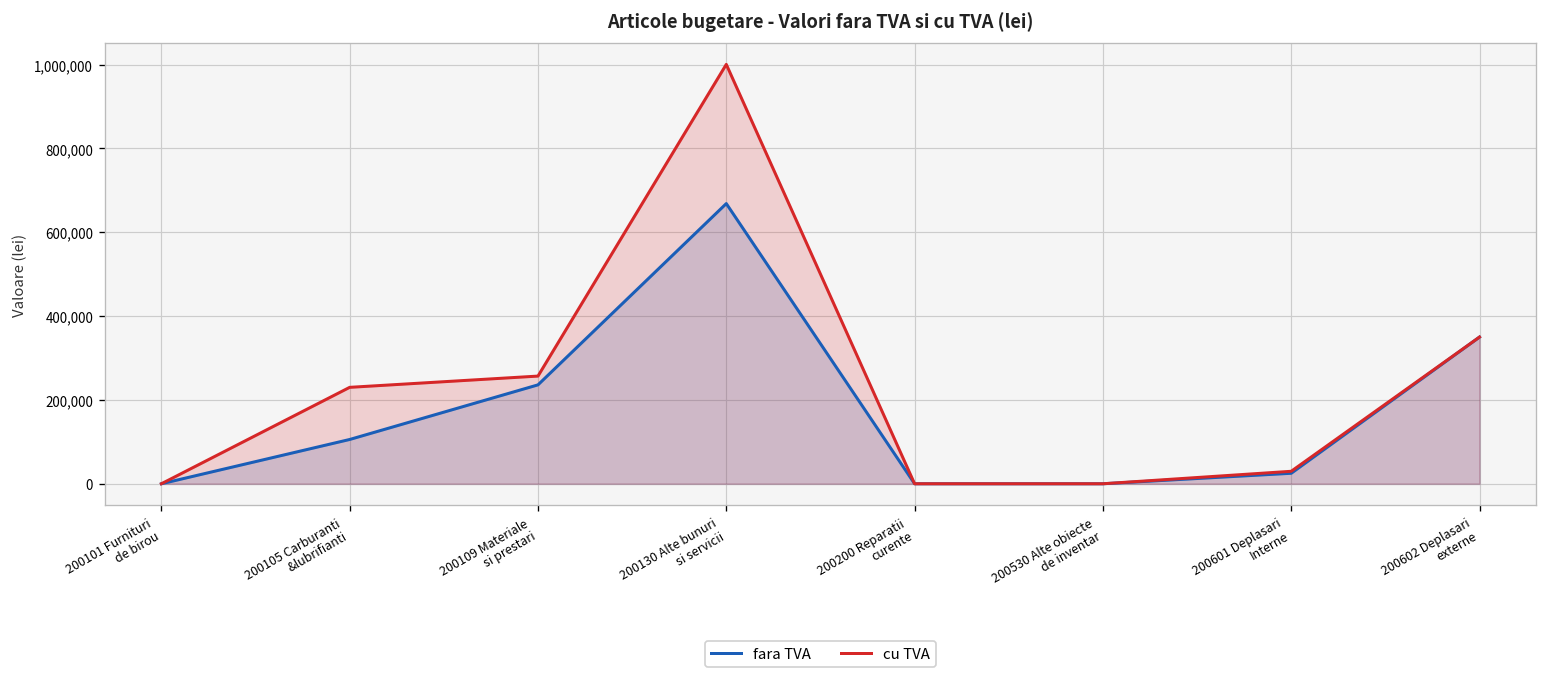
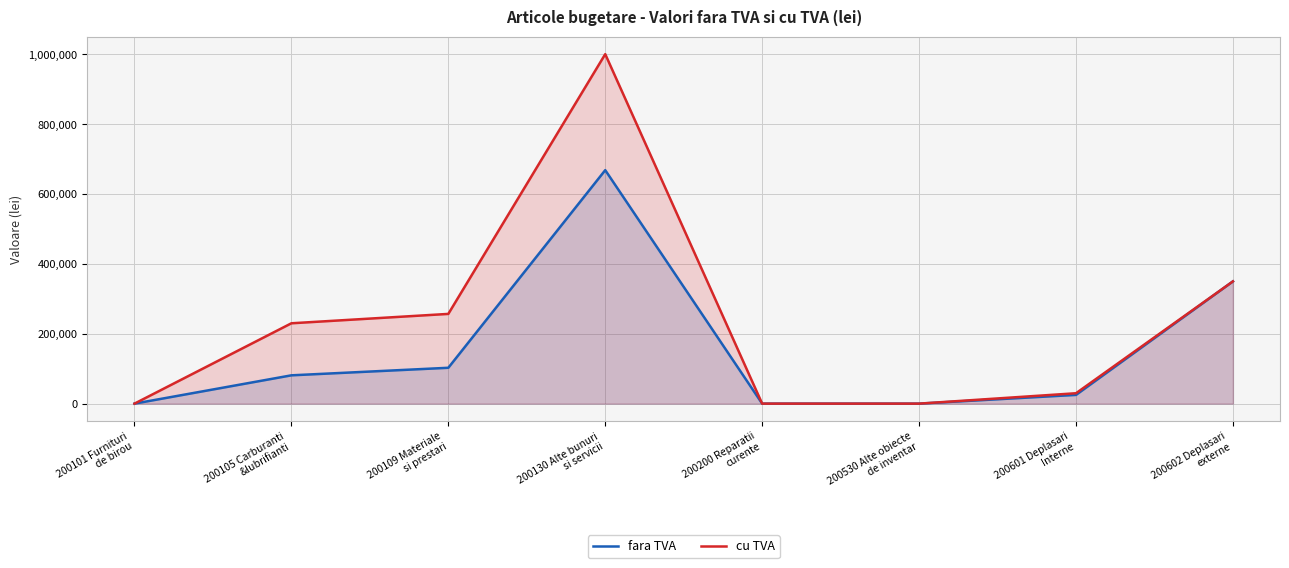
  {
    "fara TVA": {
-     "200105 Carburanti &lubrifianti": "110,000",
-     "200109 Materiale si prestari": "240,000",
+     "200105 Carburanti &lubrifianti": "80,000",
+     "200109 Materiale si prestari": "100,000",
      "200130 Alte bunuri si servicii": "670,000"
    },
    "cu TVA": {
      "200105 Carburanti &lubrifianti": "230,000",
      "200109 Materiale si prestari": "260,000",
      "200130 Alte bunuri si servicii": "1,000,000"
    }
  }
